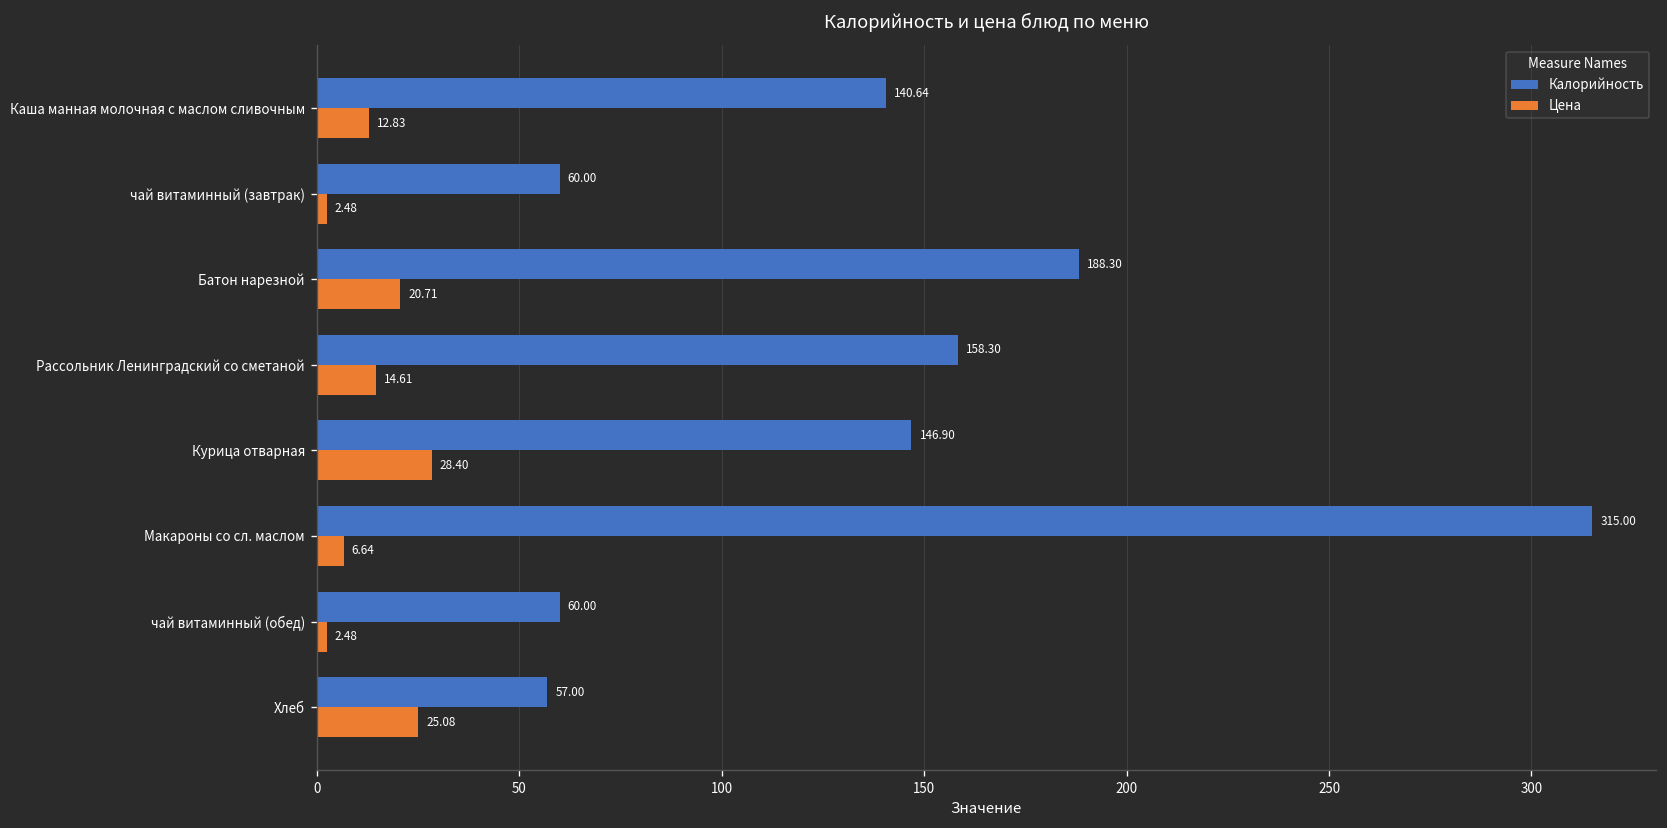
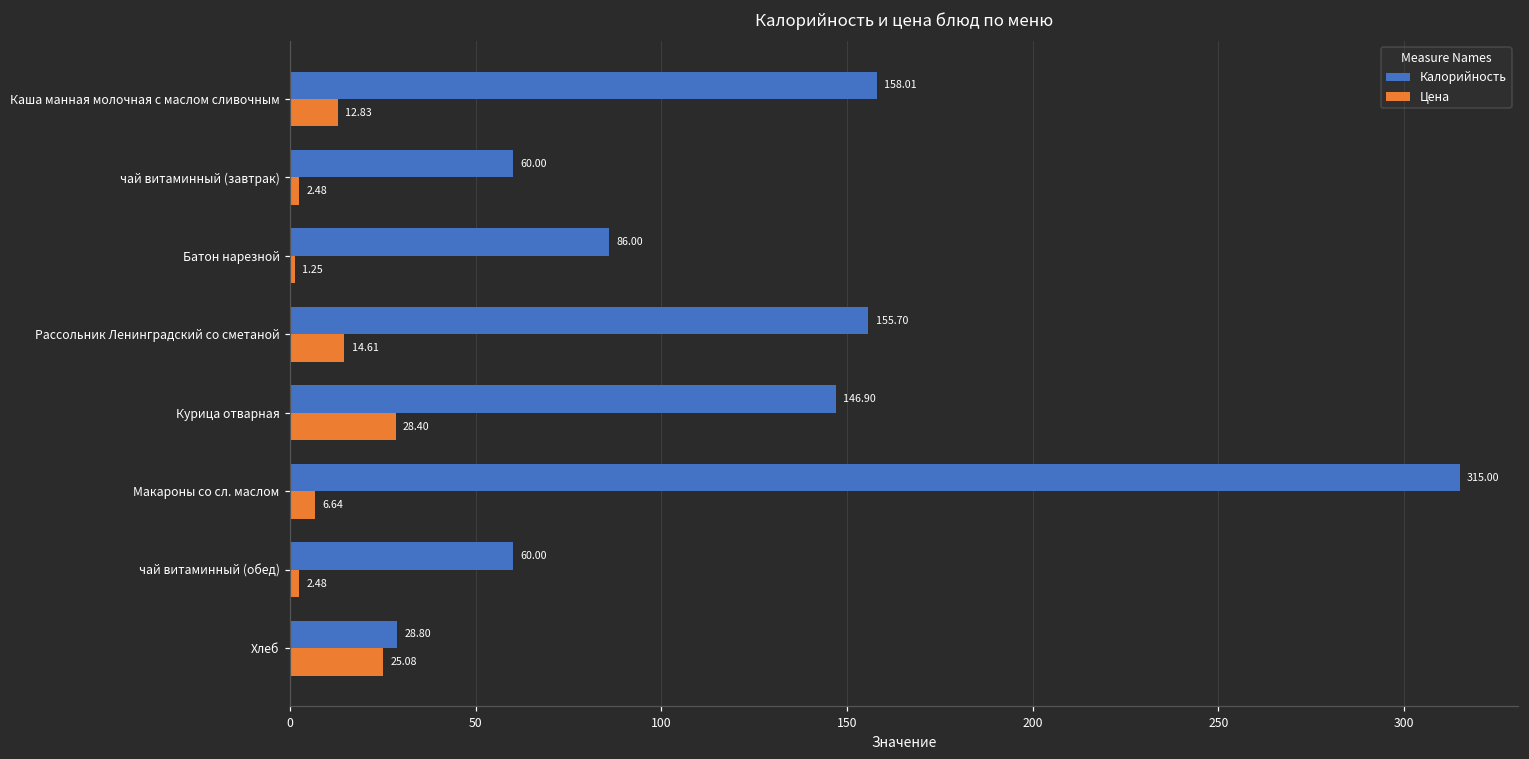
  {
    "Калорийность": {
-     "Каша манная молочная с маслом сливочным": 140.64,
+     "Каша манная молочная с маслом сливочным": 158.01,
      "чай витаминный (завтрак)": 60.00,
-     "Батон нарезной": 188.30,
-     "Рассольник Ленинградский со сметаной": 158.30,
+     "Батон нарезной": 86.00,
+     "Рассольник Ленинградский со сметаной": 155.70,
      "Курица отварная": 146.90,
      "Макароны со сл. маслом": 315.00,
      "чай витаминный (обед)": 60.00,
-     "Хлеб": 57.00
+     "Хлеб": 28.80
    },
    "Цена": {
      "Каша манная молочная с маслом сливочным": 12.83,
      "чай витаминный (завтрак)": 2.48,
-     "Батон нарезной": 20.71,
+     "Батон нарезной": 1.25,
      "Рассольник Ленинградский со сметаной": 14.61,
      "Курица отварная": 28.40,
      "Макароны со сл. маслом": 6.64,
      "чай витаминный (обед)": 2.48,
      "Хлеб": 25.08
    }
  }
